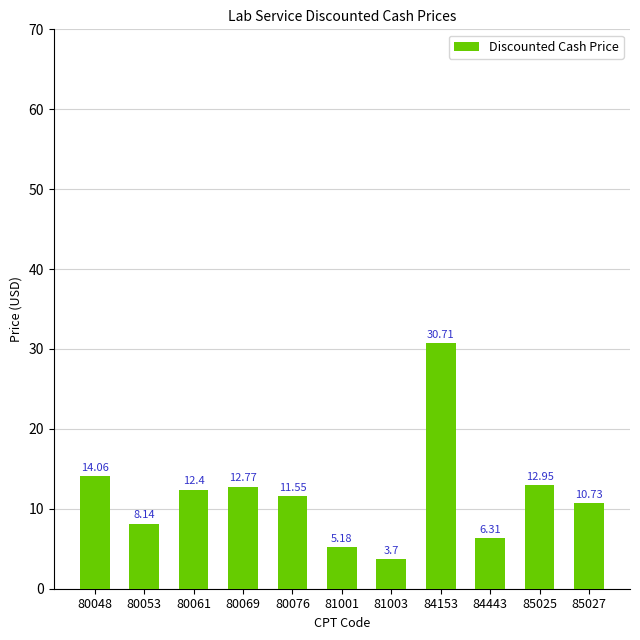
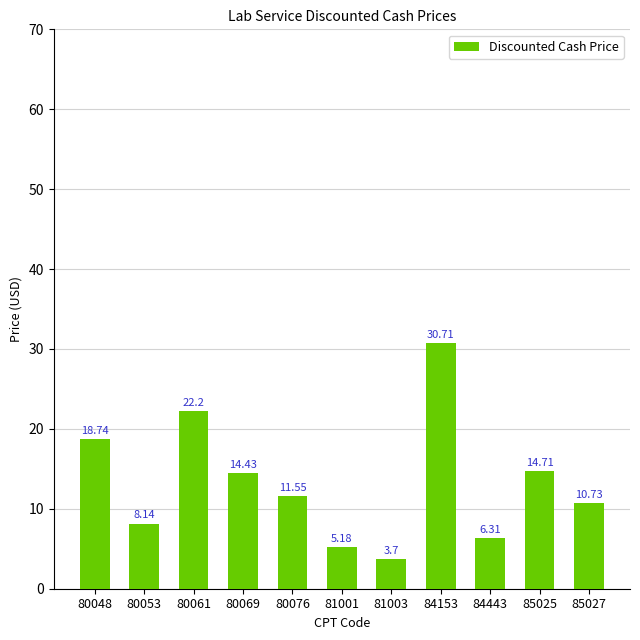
  {
-   "80048": 14.06,
+   "80048": 18.74,
    "80053": 8.14,
-   "80061": 12.4,
-   "80069": 12.77,
+   "80061": 22.2,
+   "80069": 14.43,
    "80076": 11.55,
    "81001": 5.18,
    "81003": 3.7,
    "84153": 30.71,
    "84443": 6.31,
-   "85025": 12.95,
+   "85025": 14.71,
    "85027": 10.73
  }
